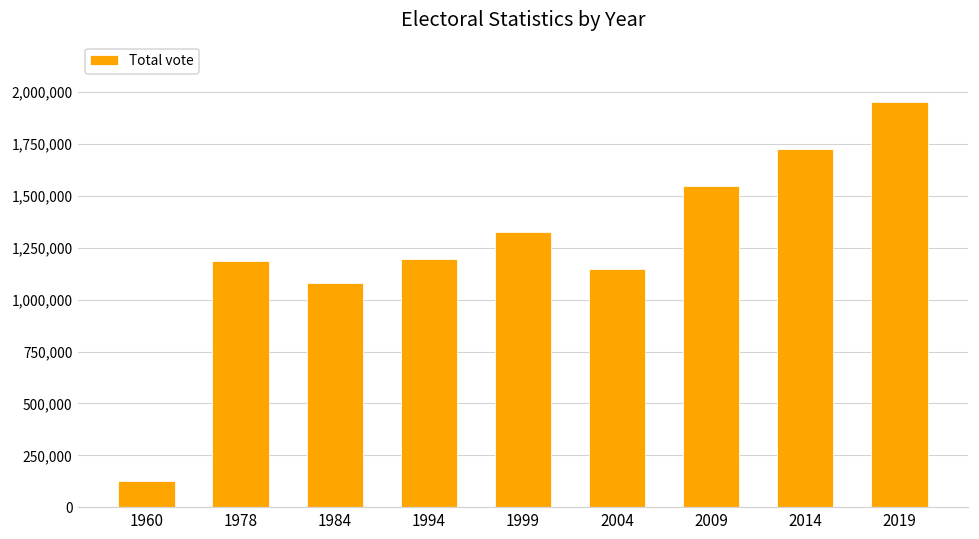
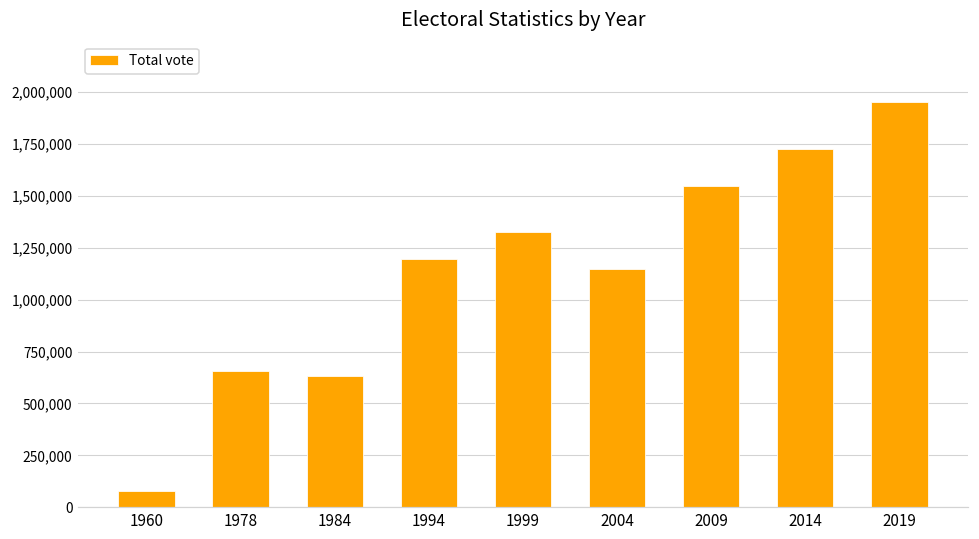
  {
-   "1960": "120,000",
-   "1978": "1,190,000",
-   "1984": "1,080,000",
+   "1960": "80,000",
+   "1978": "660,000",
+   "1984": "630,000",
    "1994": "1,200,000",
    "1999": "1,330,000",
    "2004": "1,150,000",
    "2009": "1,550,000",
    "2014": "1,730,000",
    "2019": "1,950,000"
  }
